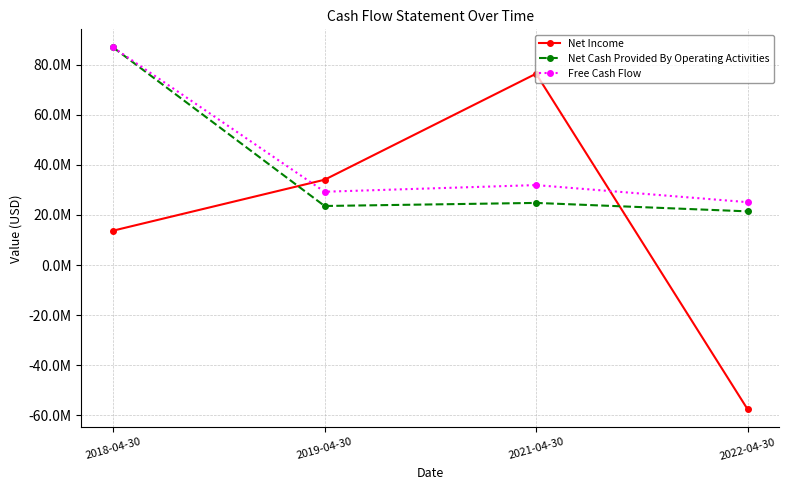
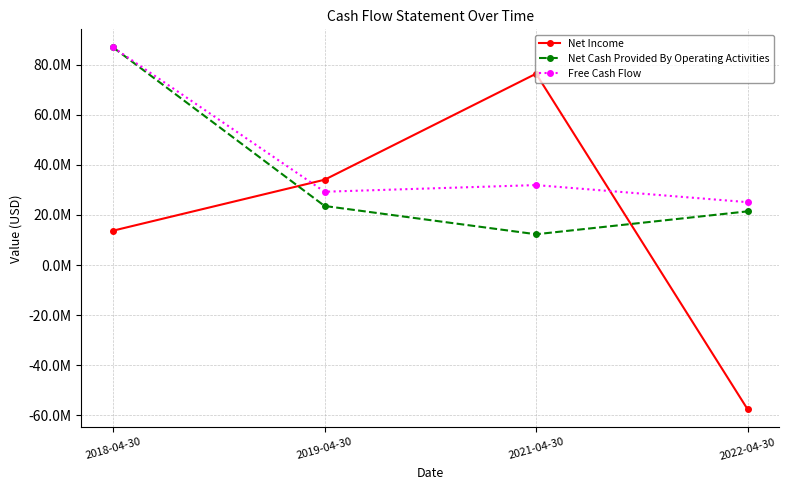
  {
    "Net Income": {
      "2018-04-30": 14000000,
      "2019-04-30": 34000000,
      "2022-04-30": -58000000
    },
    "Net Cash Provided By Operating Activities": {
      "2019-04-30": 24000000,
-     "2021-04-30": 25000000,
+     "2021-04-30": 12000000,
      "2022-04-30": 21000000
    },
    "Free Cash Flow": {
      "2019-04-30": 29000000,
      "2021-04-30": 32000000,
      "2022-04-30": 25000000
    }
  }
